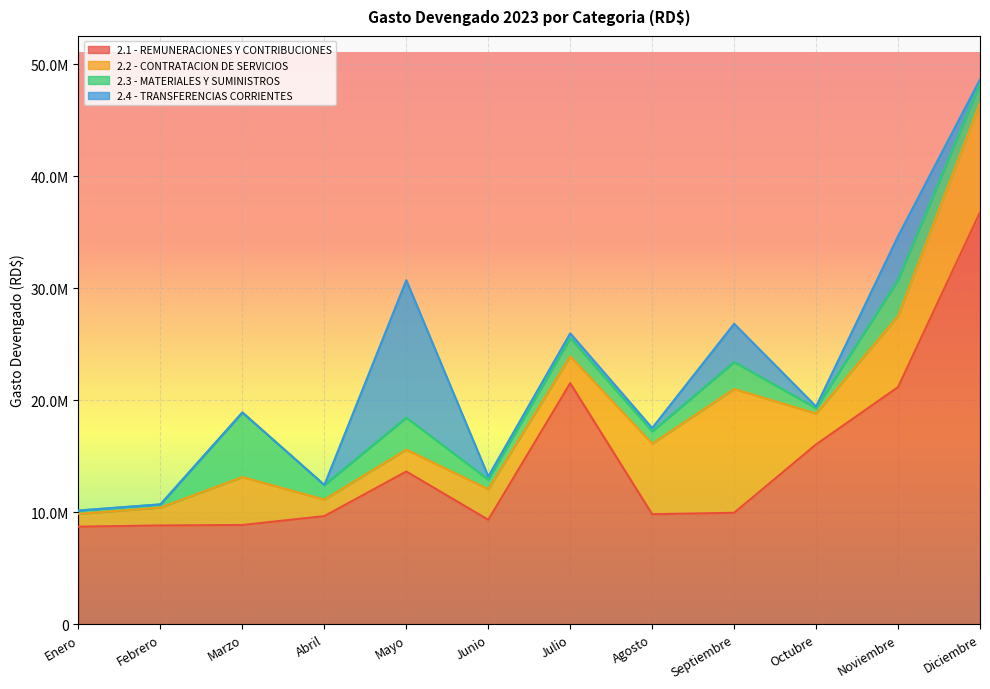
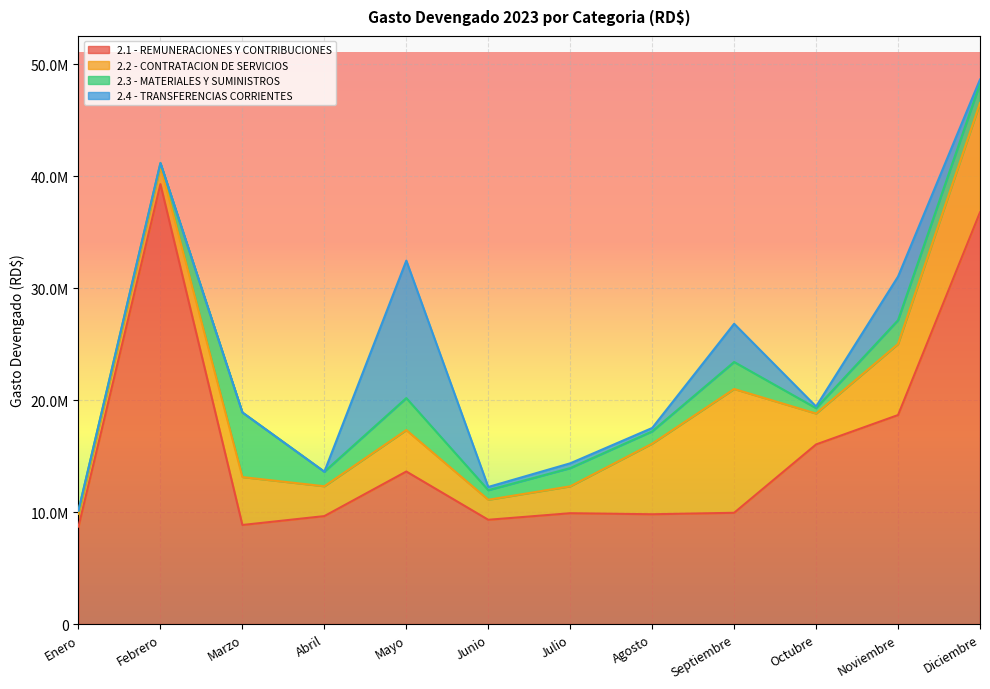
  {
    "2.1 - REMUNERACIONES Y CONTRIBUCIONES": {
      "Enero": 8700000,
-     "Febrero": 8800000,
+     "Febrero": 39300000,
      "Marzo": 8800000,
      "Abril": 9600000,
      "Mayo": 13600000,
      "Junio": 9300000,
-     "Julio": 21500000,
+     "Julio": 9900000,
      "Agosto": 9800000,
      "Septiembre": 9900000,
      "Octubre": 16000000,
-     "Noviembre": 21200000,
+     "Noviembre": 18700000,
      "Diciembre": 36800000
    },
    "2.2 - CONTRATACION DE SERVICIOS": {
      "Enero": 1100000,
      "Febrero": 1600000,
      "Marzo": 4300000,
-     "Abril": 1500000,
-     "Mayo": 2000000,
-     "Junio": 2700000,
+     "Abril": 2700000,
+     "Mayo": 3700000,
+     "Junio": 1800000,
      "Julio": 2400000,
      "Agosto": 6300000,
      "Septiembre": 11100000,
      "Octubre": 2800000,
      "Noviembre": 6300000,
      "Diciembre": 9800000
    },
    "2.3 - MATERIALES Y SUMINISTROS": {
      "Mayo": 2900000,
      "Junio": 900000,
      "Julio": 1600000,
      "Agosto": 1100000,
      "Septiembre": 2400000,
-     "Noviembre": 3200000,
+     "Noviembre": 2100000,
      "Diciembre": 1700000
    },
    "2.4 - TRANSFERENCIAS CORRIENTES": {
      "Mayo": 12300000,
      "Junio": 300000,
      "Julio": 400000,
      "Agosto": 300000,
      "Septiembre": 3400000,
      "Noviembre": 3900000,
      "Diciembre": 400000
    }
  }
